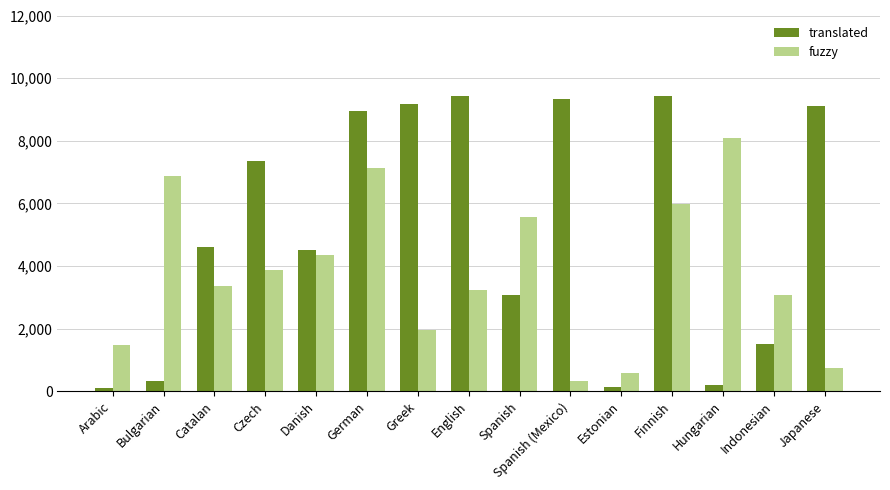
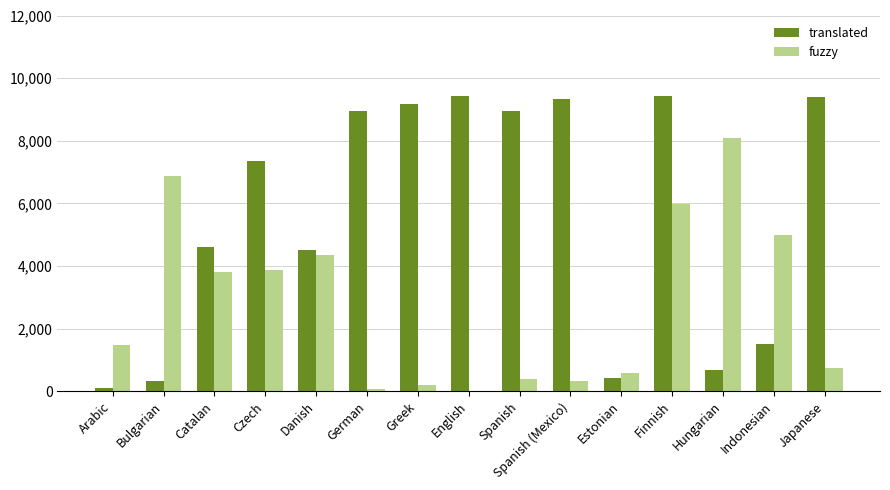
  {
    "translated": {
      "Arabic": "100",
      "Bulgarian": "300",
      "Catalan": "4,600",
      "Czech": "7,400",
      "Danish": "4,500",
      "German": "8,900",
      "Greek": "9,200",
      "English": "9,400",
-     "Spanish": "3,100",
+     "Spanish": "9,000",
      "Spanish (Mexico)": "9,300",
-     "Estonian": "100",
+     "Estonian": "400",
      "Finnish": "9,400",
-     "Hungarian": "200",
+     "Hungarian": "700",
      "Indonesian": "1,500",
-     "Japanese": "9,100"
+     "Japanese": "9,400"
    },
    "fuzzy": {
      "Arabic": "1,500",
      "Bulgarian": "6,900",
-     "Catalan": "3,400",
+     "Catalan": "3,800",
      "Czech": "3,900",
      "Danish": "4,300",
-     "German": "7,100",
-     "Greek": "2,000",
-     "English": "3,200",
-     "Spanish": "5,600",
+     "German": "100",
+     "Greek": "200",
+     "English": "0",
+     "Spanish": "400",
      "Spanish (Mexico)": "300",
      "Estonian": "600",
      "Finnish": "6,000",
      "Hungarian": "8,100",
-     "Indonesian": "3,100",
+     "Indonesian": "5,000",
      "Japanese": "700"
    }
  }
